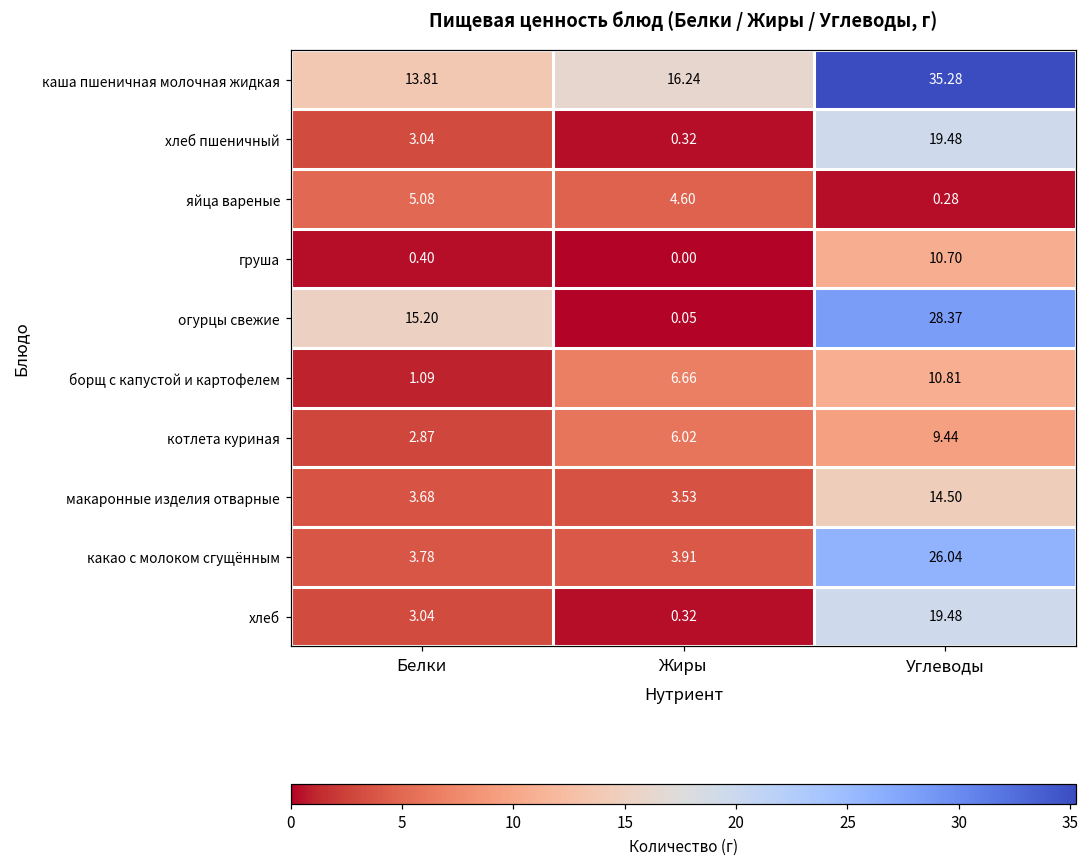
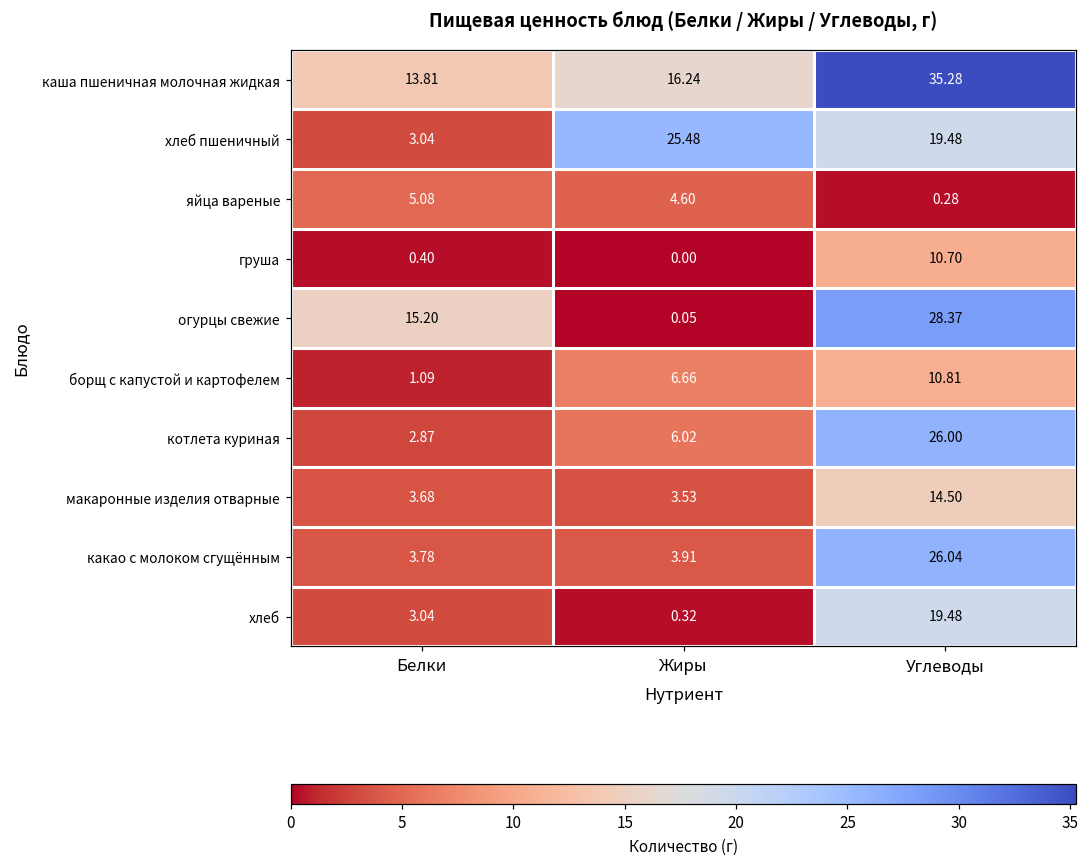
  {
    "каша пшеничная молочная жидкая": {
      "Белки": 13.81,
      "Жиры": 16.24,
      "Углеводы": 35.28
    },
    "хлеб пшеничный": {
      "Белки": 3.04,
-     "Жиры": 0.32,
+     "Жиры": 25.48,
      "Углеводы": 19.48
    },
    "яйца вареные": {
      "Белки": 5.08,
      "Жиры": 4.60,
      "Углеводы": 0.28
    },
    "груша": {
      "Белки": 0.40,
      "Жиры": 0.00,
      "Углеводы": 10.70
    },
    "огурцы свежие": {
      "Белки": 15.20,
      "Жиры": 0.05,
      "Углеводы": 28.37
    },
    "борщ с капустой и картофелем": {
      "Белки": 1.09,
      "Жиры": 6.66,
      "Углеводы": 10.81
    },
    "котлета куриная": {
      "Белки": 2.87,
      "Жиры": 6.02,
-     "Углеводы": 9.44
+     "Углеводы": 26.00
    },
    "макаронные изделия отварные": {
      "Белки": 3.68,
      "Жиры": 3.53,
      "Углеводы": 14.50
    },
    "какао с молоком сгущённым": {
      "Белки": 3.78,
      "Жиры": 3.91,
      "Углеводы": 26.04
    },
    "хлеб": {
      "Белки": 3.04,
      "Жиры": 0.32,
      "Углеводы": 19.48
    }
  }
